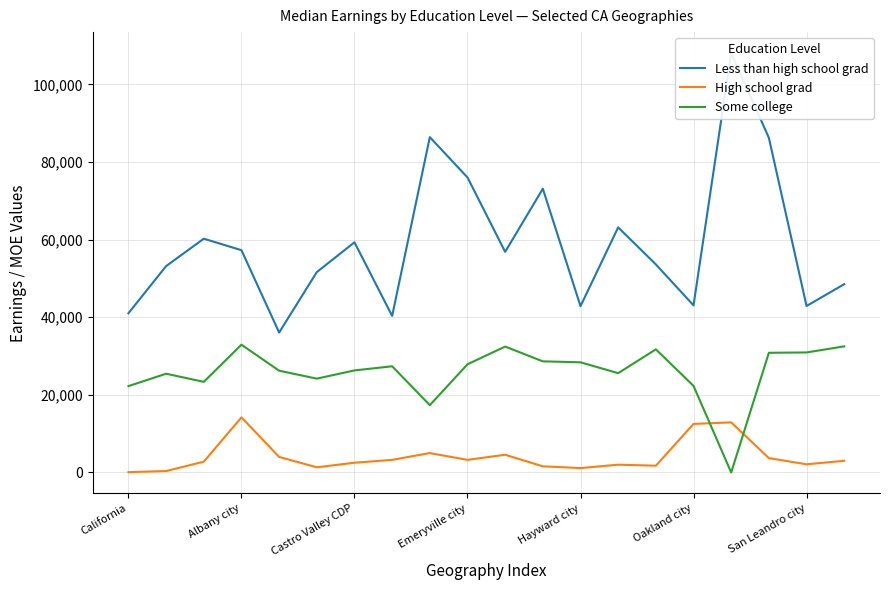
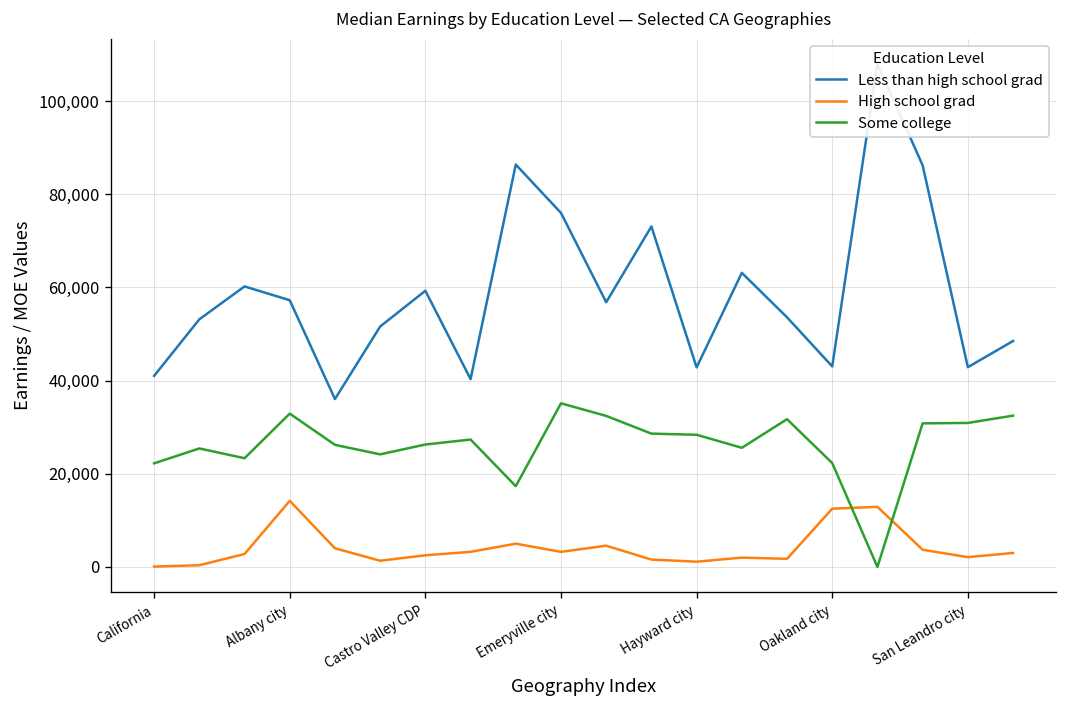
  {
    "Less than high school grad": {
      "California": "41,000",
      "Albany city": "57,000",
      "Castro Valley CDP": "59,000",
      "Emeryville city": "76,000",
      "Hayward city": "43,000",
      "Oakland city": "43,000",
      "San Leandro city": "43,000"
    },
    "High school grad": {
      "California": "0",
      "Albany city": "14,000",
      "Castro Valley CDP": "3,000",
      "Emeryville city": "3,000",
      "Hayward city": "1,000",
      "Oakland city": "13,000",
      "San Leandro city": "2,000"
    },
    "Some college": {
      "California": "22,000",
      "Albany city": "33,000",
      "Castro Valley CDP": "26,000",
-     "Emeryville city": "28,000",
+     "Emeryville city": "35,000",
      "Hayward city": "28,000",
      "Oakland city": "22,000",
      "San Leandro city": "31,000"
    }
  }
